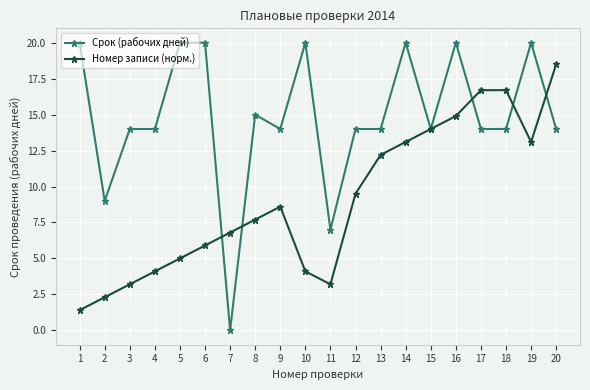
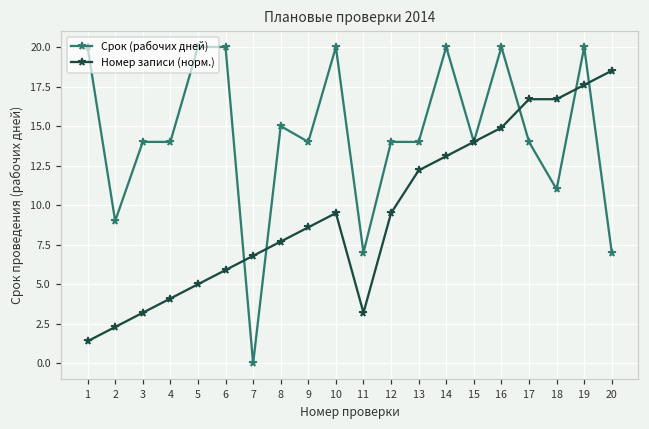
  {
    "Срок (рабочих дней)": {
      "2": 9,
      "3": 14,
      "4": 14,
      "6": 20,
      "7": 0,
      "8": 15,
      "9": 14,
      "10": 20,
      "11": 7,
      "12": 14,
      "13": 14,
      "14": 20,
      "16": 20,
      "17": 14,
-     "18": 14,
+     "18": 11,
      "19": 20,
-     "20": 14
+     "20": 7
    },
    "Номер записи (норм.)": {
      "1": 1.4,
      "2": 2.3,
      "3": 3.2,
      "4": 4.1,
      "5": 5.0,
      "6": 5.9,
      "7": 6.8,
      "8": 7.7,
      "9": 8.6,
-     "10": 4.1,
+     "10": 9.5,
      "11": 3.2,
      "12": 9.5,
      "13": 12.2,
      "14": 13.1,
      "16": 14.9,
      "17": 16.7,
      "18": 16.7,
-     "19": 13.1,
+     "19": 17.6,
      "20": 18.5
    }
  }
